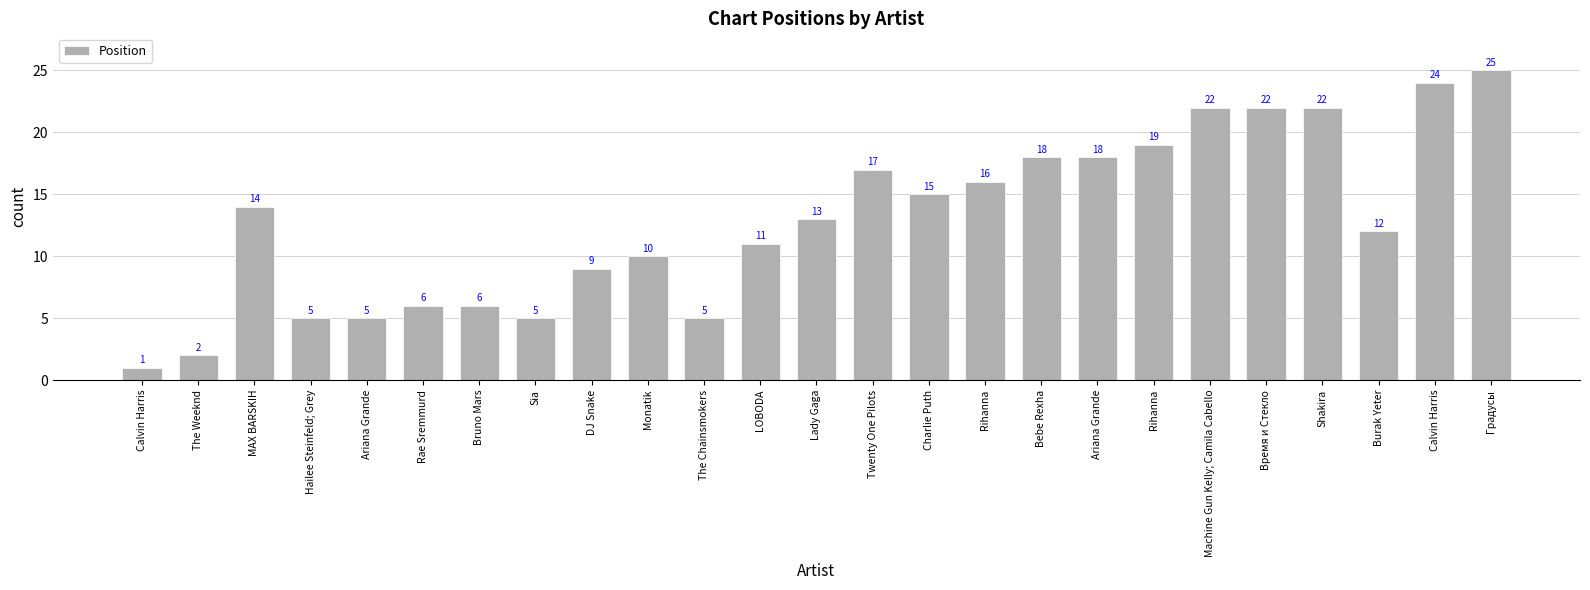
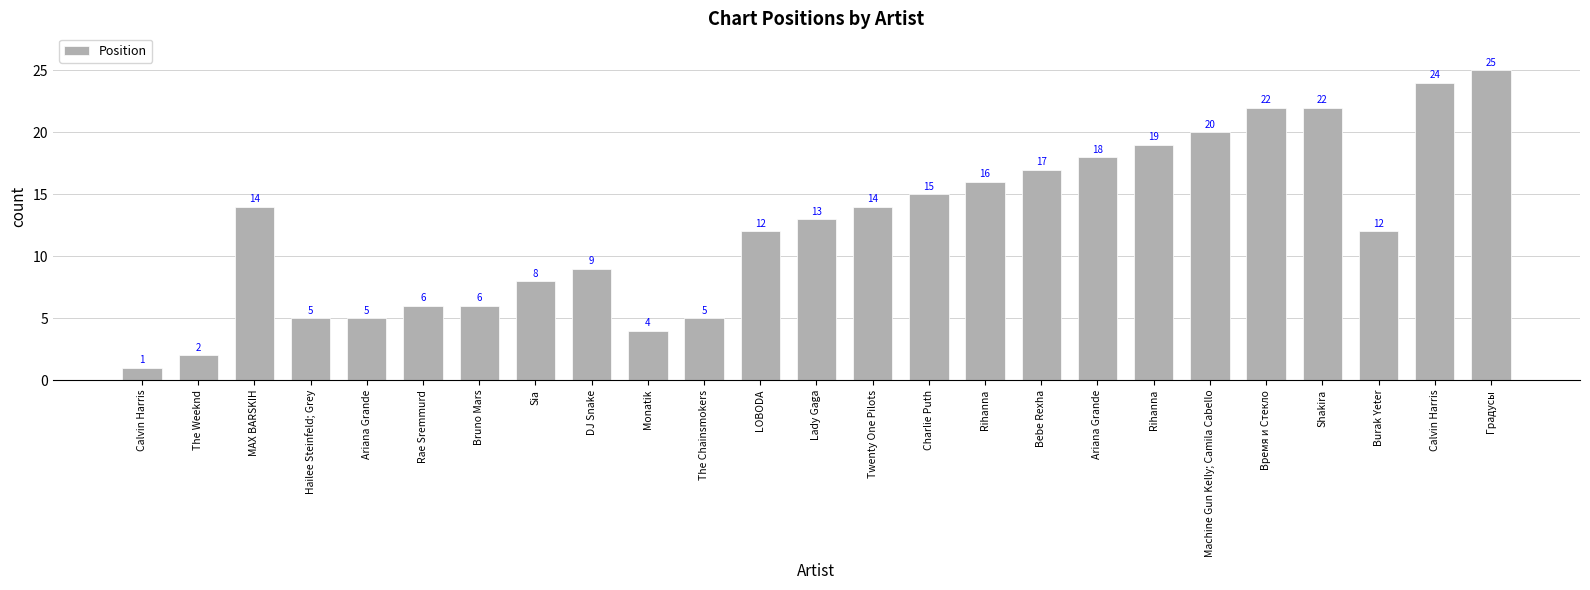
  {
    "The Weeknd": 2,
    "MAX BARSKIH": 14,
    "Hailee Steinfeld; Grey": 5,
    "Rae Sremmurd": 6,
    "Bruno Mars": 6,
-   "Sia": 5,
+   "Sia": 8,
    "DJ Snake": 9,
-   "Monatik": 10,
+   "Monatik": 4,
    "The Chainsmokers": 5,
-   "LOBODA": 11,
+   "LOBODA": 12,
    "Lady Gaga": 13,
-   "Twenty One Pilots": 17,
+   "Twenty One Pilots": 14,
    "Charlie Puth": 15,
-   "Bebe Rexha": 18,
-   "Machine Gun Kelly; Camila Cabello": 22,
+   "Bebe Rexha": 17,
+   "Machine Gun Kelly; Camila Cabello": 20,
    "Время и Стекло": 22,
    "Shakira": 22,
    "Burak Yeter": 12,
    "Градусы": 25
  }
